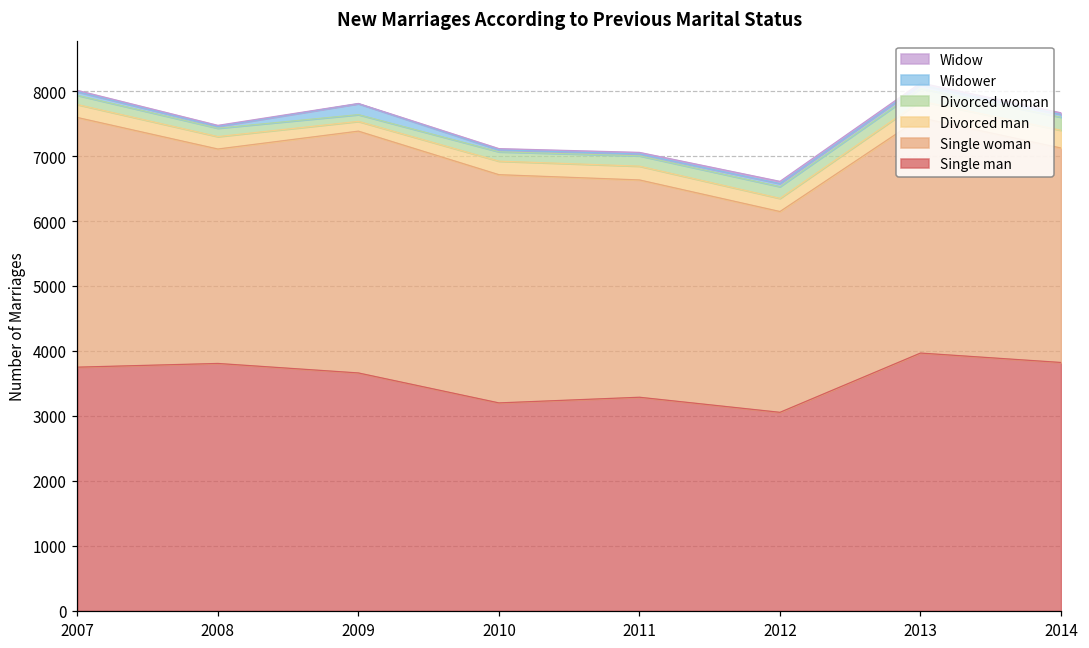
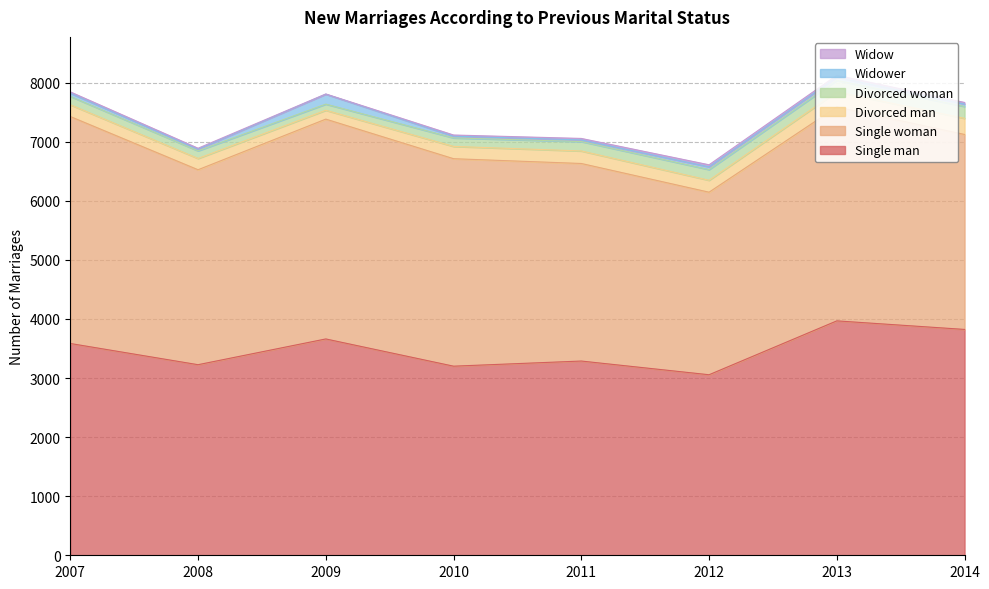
  {
    "Single man": {
-     "2007": 3800,
-     "2008": 3800,
+     "2007": 3600,
+     "2008": 3200,
      "2009": 3700,
      "2010": 3200,
      "2011": 3300,
      "2012": 3100,
      "2013": 4000,
      "2014": 3800
    },
    "Divorced woman": {
      "2007": 100,
      "2009": 100,
      "2012": 200
    }
  }
